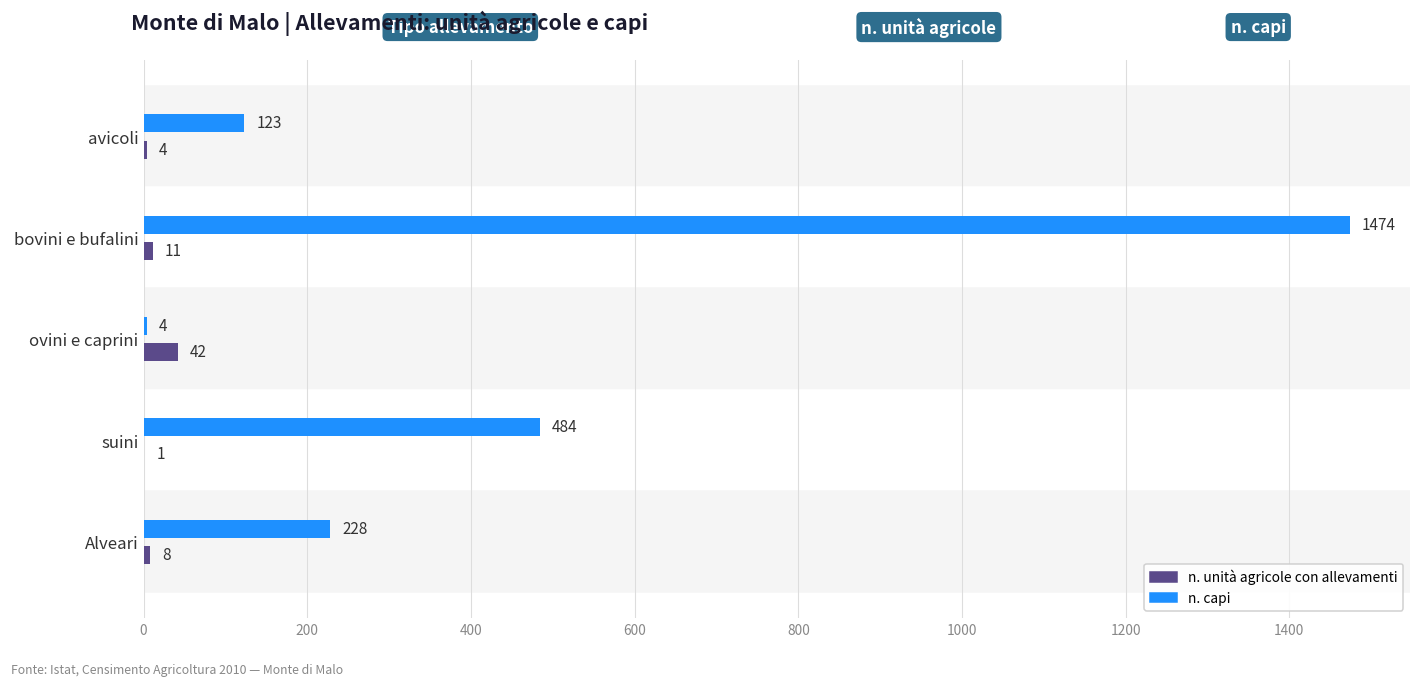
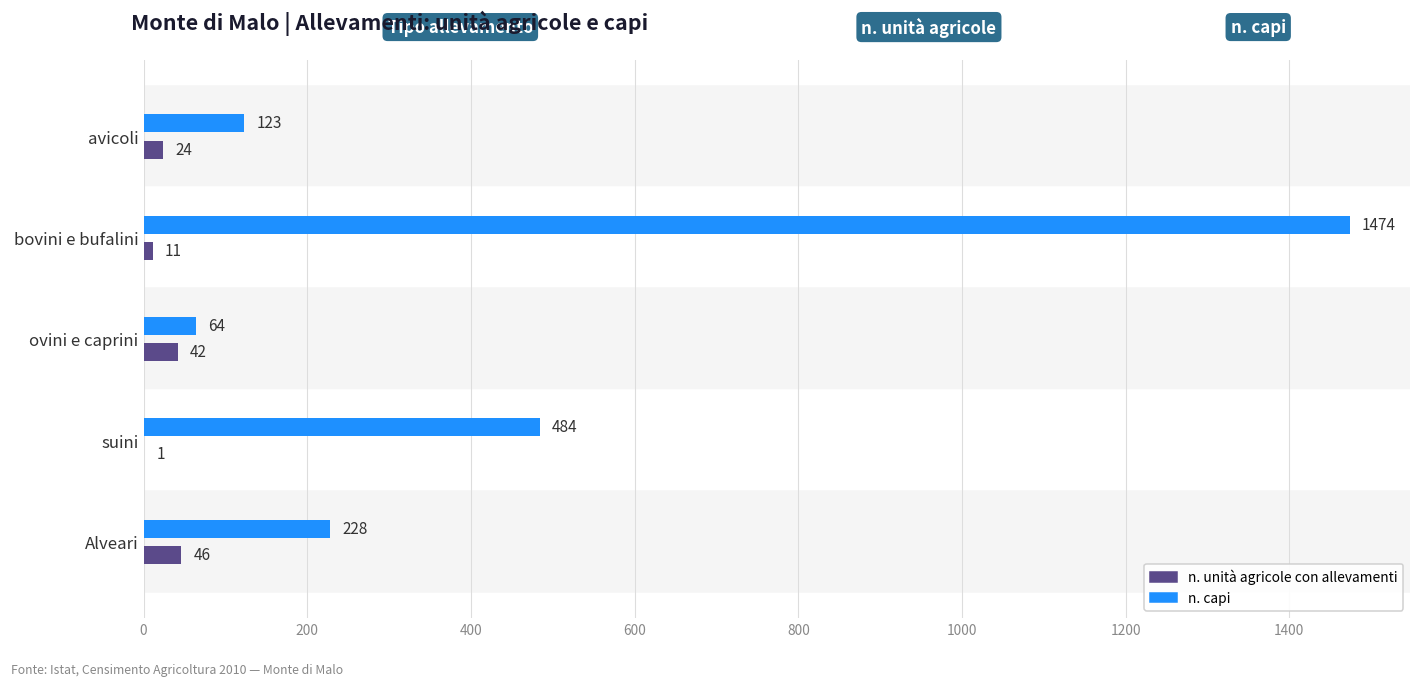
  {
    "n. unità agricole con allevamenti": {
-     "avicoli": 4,
+     "avicoli": 24,
      "bovini e bufalini": 11,
      "ovini e caprini": 42,
      "suini": 1,
-     "Alveari": 8
+     "Alveari": 46
    },
    "n. capi": {
      "avicoli": 123,
      "bovini e bufalini": 1474,
-     "ovini e caprini": 4,
+     "ovini e caprini": 64,
      "suini": 484,
      "Alveari": 228
    }
  }
